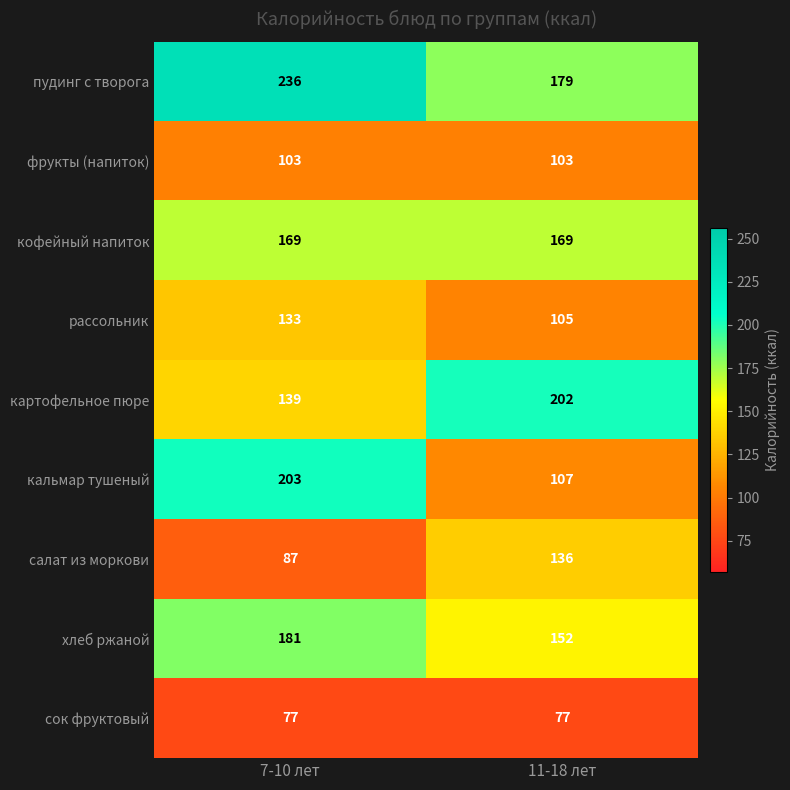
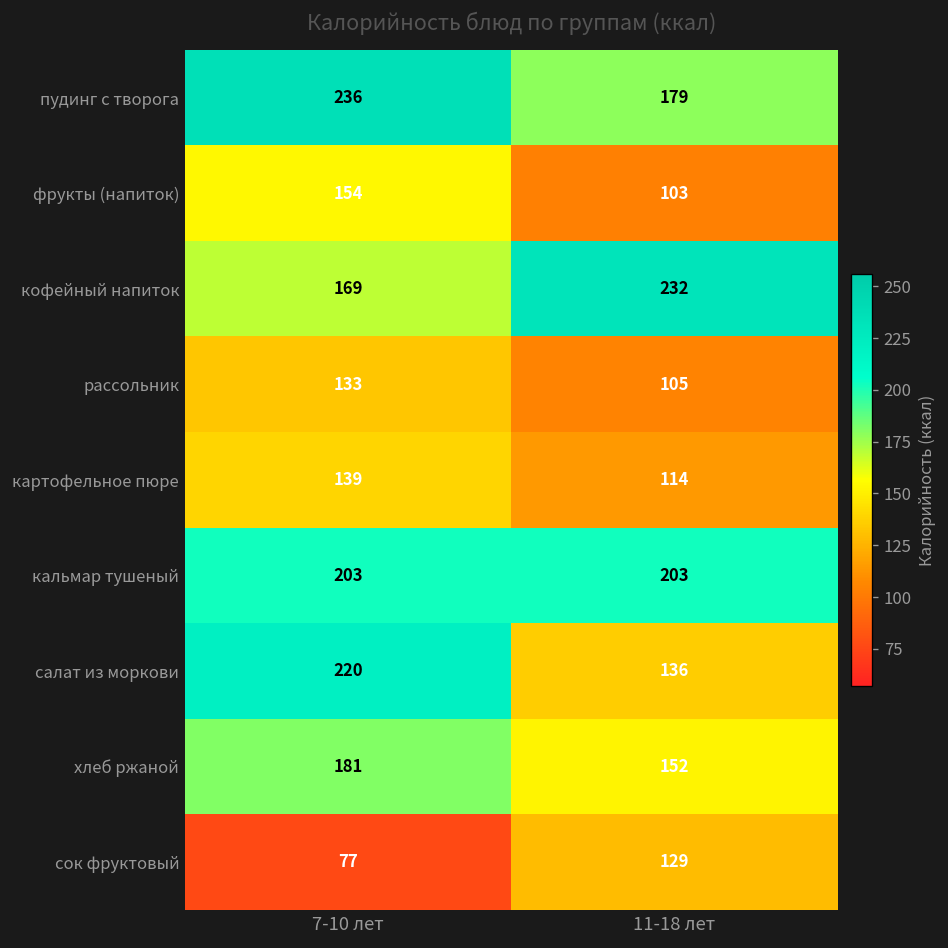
  {
    "пудинг с творога": {
      "7-10 лет": 236,
      "11-18 лет": 179
    },
    "фрукты (напиток)": {
-     "7-10 лет": 103,
+     "7-10 лет": 154,
      "11-18 лет": 103
    },
    "кофейный напиток": {
      "7-10 лет": 169,
-     "11-18 лет": 169
+     "11-18 лет": 232
    },
    "рассольник": {
      "7-10 лет": 133,
      "11-18 лет": 105
    },
    "картофельное пюре": {
      "7-10 лет": 139,
-     "11-18 лет": 202
+     "11-18 лет": 114
    },
    "кальмар тушеный": {
      "7-10 лет": 203,
-     "11-18 лет": 107
+     "11-18 лет": 203
    },
    "салат из моркови": {
-     "7-10 лет": 87,
+     "7-10 лет": 220,
      "11-18 лет": 136
    },
    "хлеб ржаной": {
      "7-10 лет": 181,
      "11-18 лет": 152
    },
    "сок фруктовый": {
      "7-10 лет": 77,
-     "11-18 лет": 77
+     "11-18 лет": 129
    }
  }
